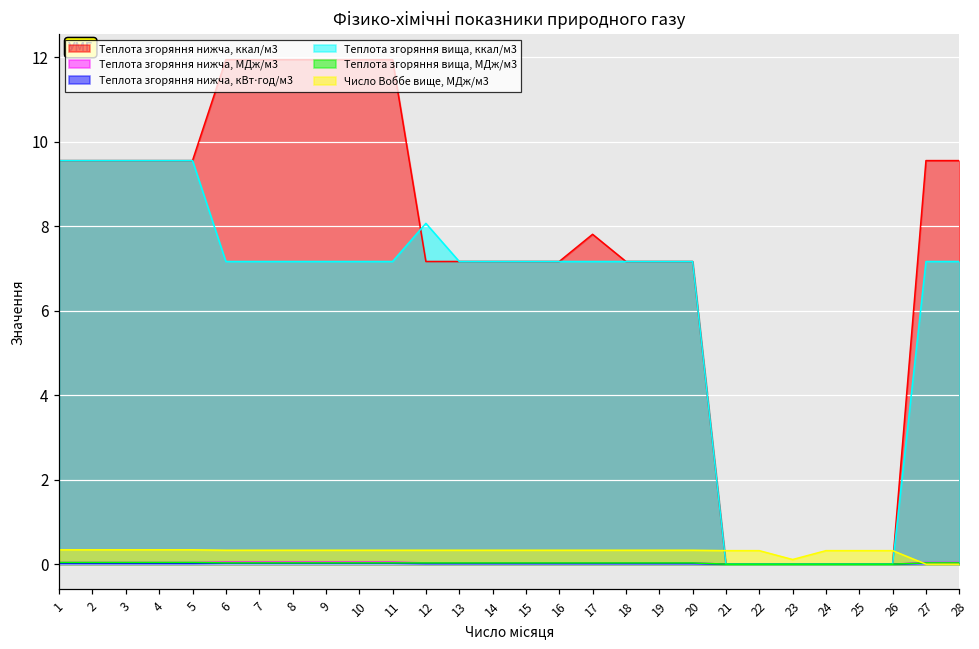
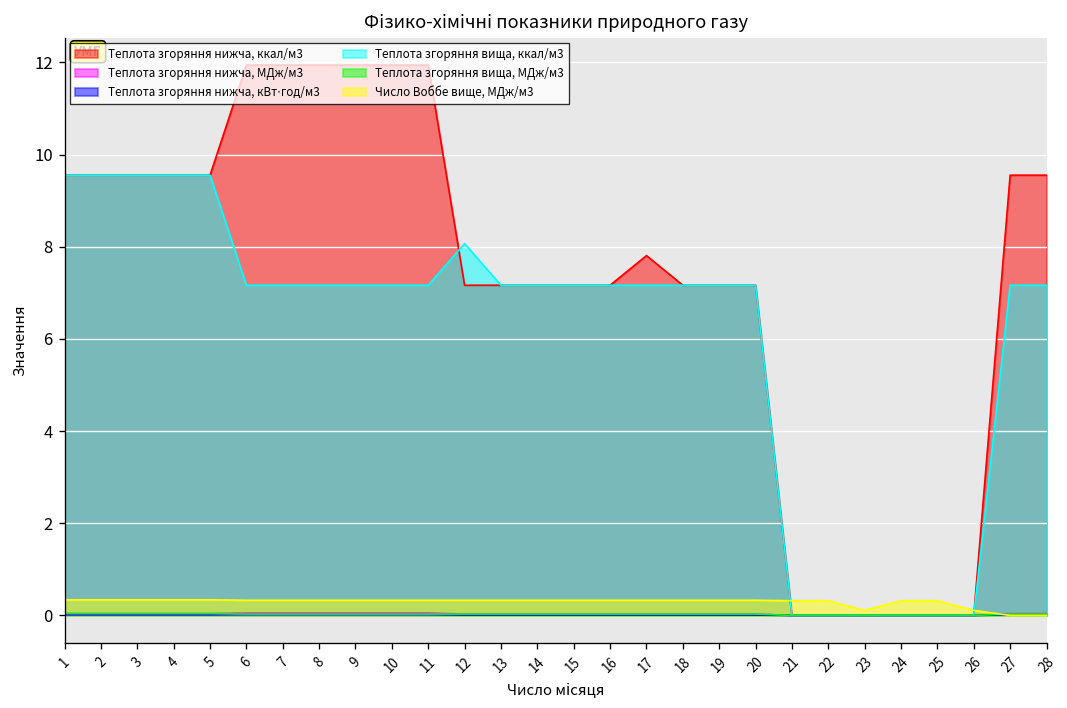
  {
    "Теплота згоряння нижча, ккал/м3": {
      "12": 7.2,
      "17": 7.8,
      "27": 9.6,
      "28": 9.6
    },
    "Теплота згоряння вища, ккал/м3": {
      "6": 7.2,
      "7": 7.2,
      "8": 7.2,
      "9": 7.2,
      "10": 7.2,
      "11": 7.2,
      "12": 8.1,
      "17": 7.2,
      "27": 7.2,
      "28": 7.2
    },
    "Число Воббе вище, МДж/м3": {
      "1": 0.3,
      "2": 0.3,
      "3": 0.3,
      "4": 0.3,
      "5": 0.3,
      "6": 0.3,
      "7": 0.3,
      "8": 0.3,
      "9": 0.3,
      "10": 0.3,
      "11": 0.3,
      "12": 0.3,
      "13": 0.3,
      "14": 0.3,
      "15": 0.3,
      "16": 0.3,
      "17": 0.3,
      "18": 0.3,
      "19": 0.3,
      "20": 0.3,
      "21": 0.3,
      "22": 0.3,
      "23": 0.1,
      "24": 0.3,
      "25": 0.3,
-     "26": 0.3
+     "26": 0.1
    }
  }
